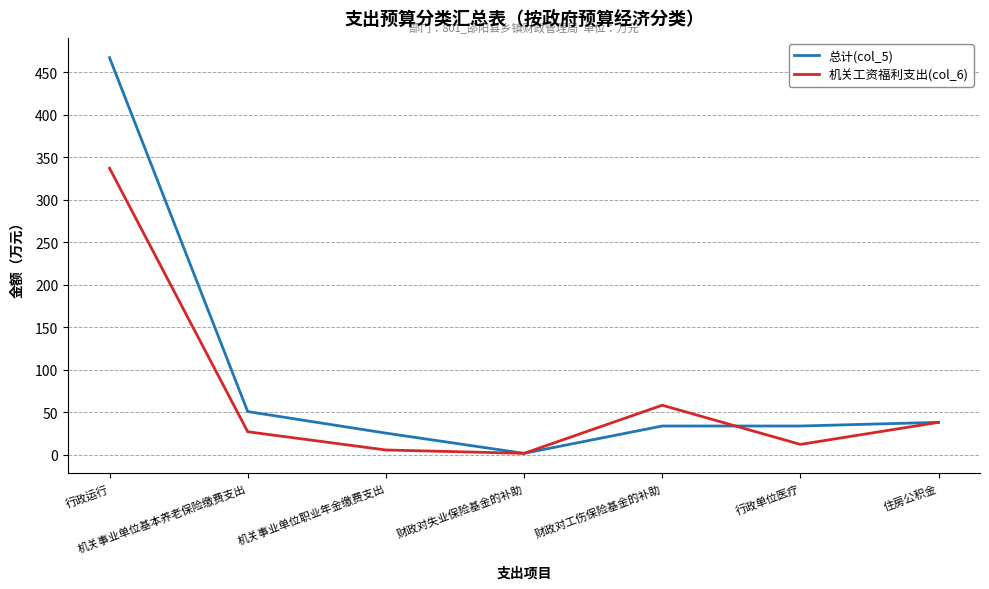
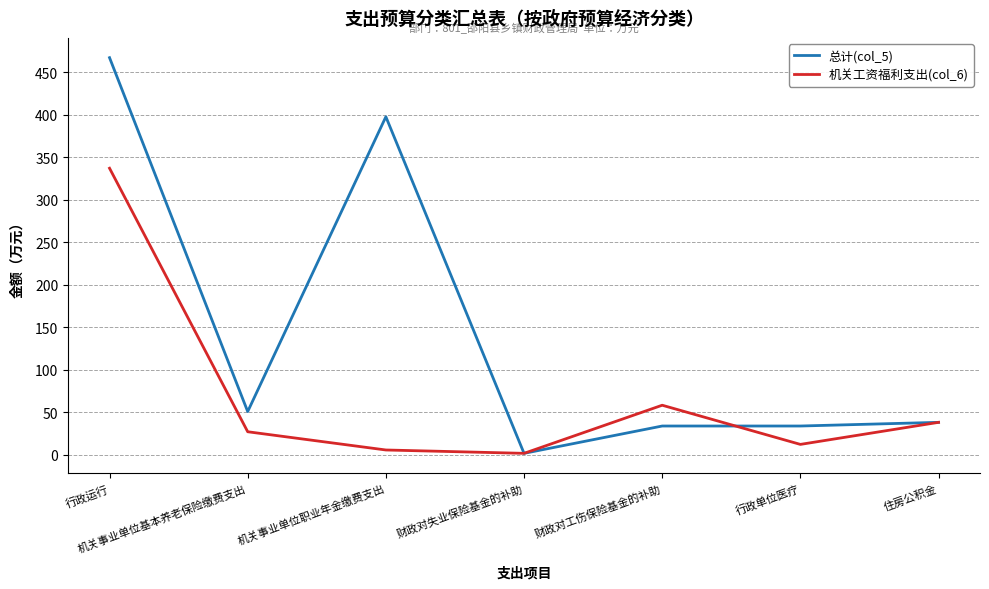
  {
    "总计(col_5)": {
      "行政运行": 470,
      "机关事业单位基本养老保险缴费支出": 50,
-     "机关事业单位职业年金缴费支出": 30,
+     "机关事业单位职业年金缴费支出": 400,
      "财政对工伤保险基金的补助": 30,
      "行政单位医疗": 30
    },
    "机关工资福利支出(col_6)": {
      "行政运行": 340,
      "机关事业单位基本养老保险缴费支出": 30,
      "机关事业单位职业年金缴费支出": 10,
      "财政对工伤保险基金的补助": 60,
      "行政单位医疗": 10
    }
  }
